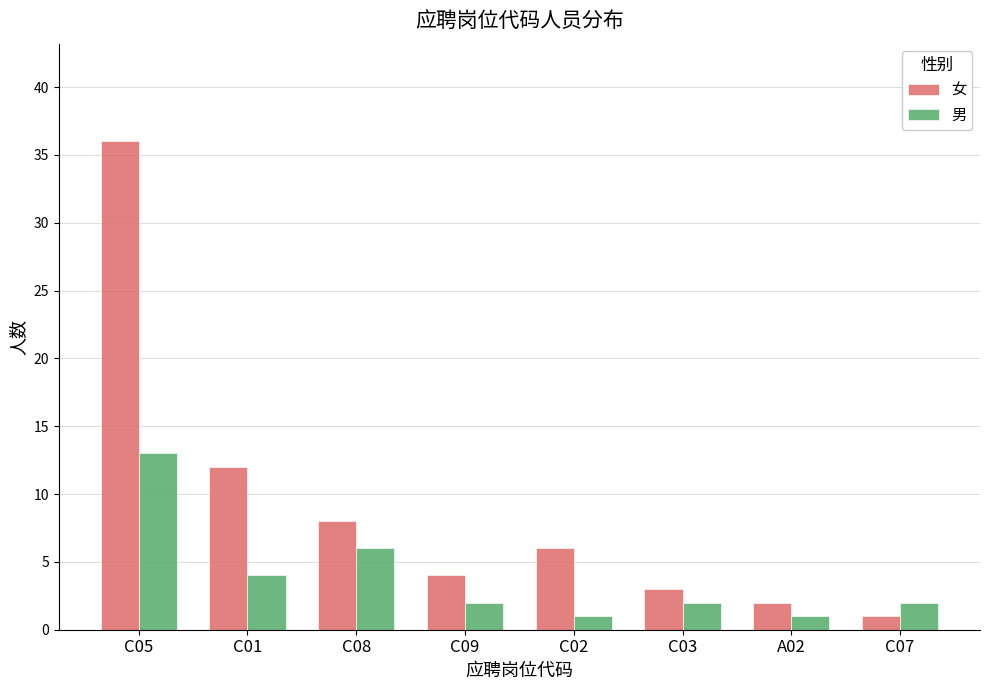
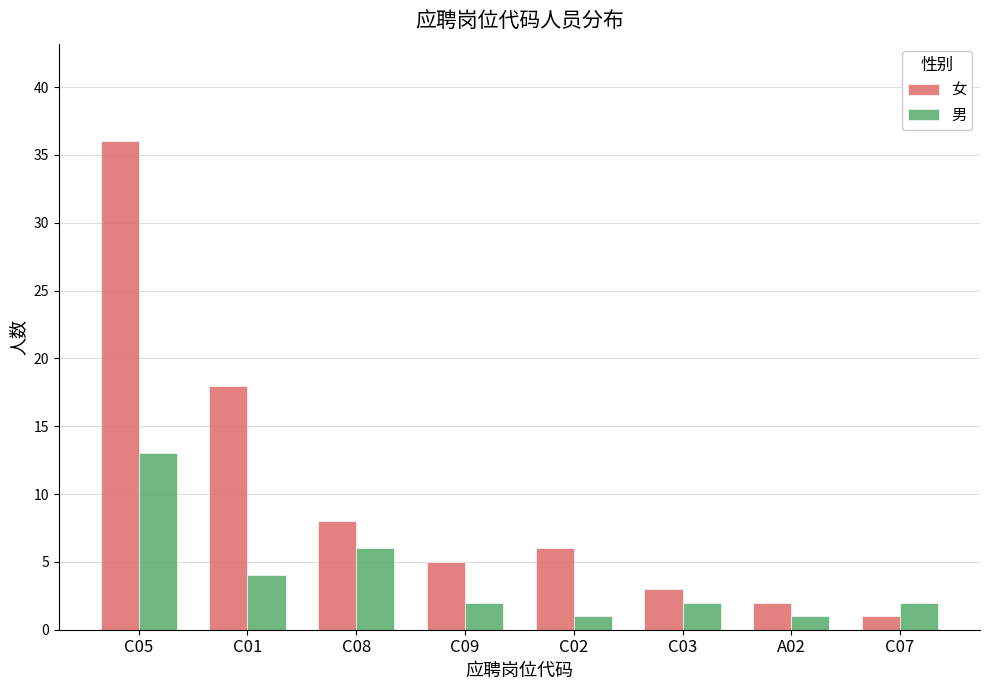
  {
    "女": {
      "C05": 36,
-     "C01": 12,
+     "C01": 18,
      "C08": 8,
-     "C09": 4,
+     "C09": 5,
      "C02": 6,
      "C03": 3,
      "A02": 2,
      "C07": 1
    },
    "男": {
      "C05": 13,
      "C01": 4,
      "C08": 6,
      "C09": 2,
      "C02": 1,
      "C03": 2,
      "A02": 1,
      "C07": 2
    }
  }
